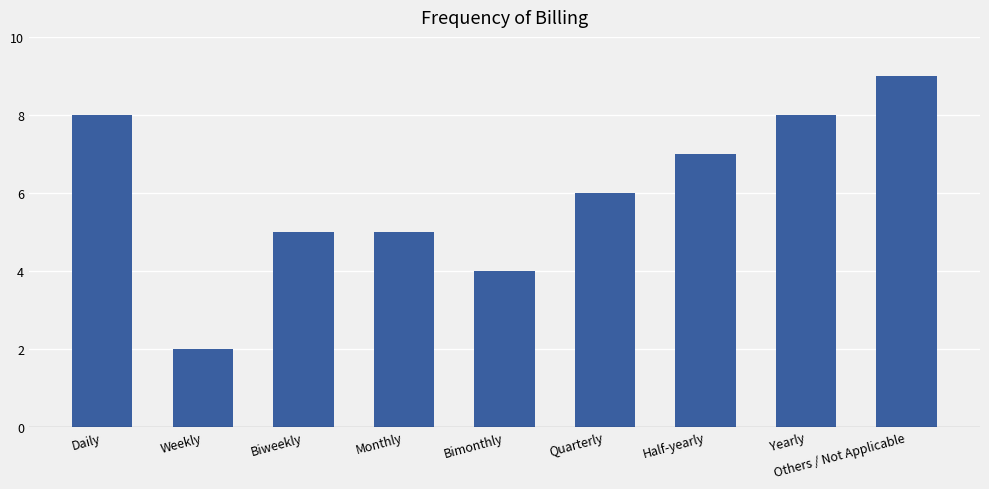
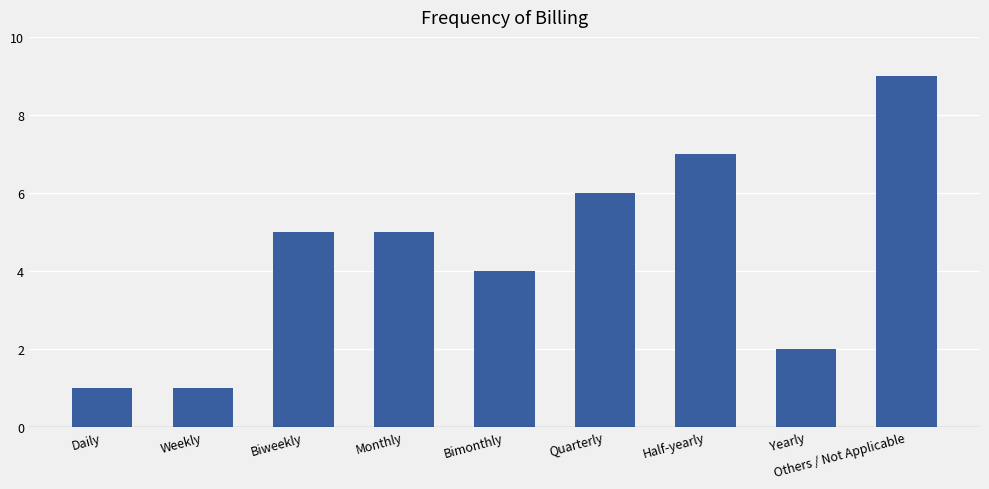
  {
-   "Daily": 8,
-   "Weekly": 2,
+   "Daily": 1,
+   "Weekly": 1,
    "Biweekly": 5,
    "Monthly": 5,
    "Bimonthly": 4,
    "Quarterly": 6,
    "Half-yearly": 7,
-   "Yearly": 8,
+   "Yearly": 2,
    "Others / Not Applicable": 9
  }
